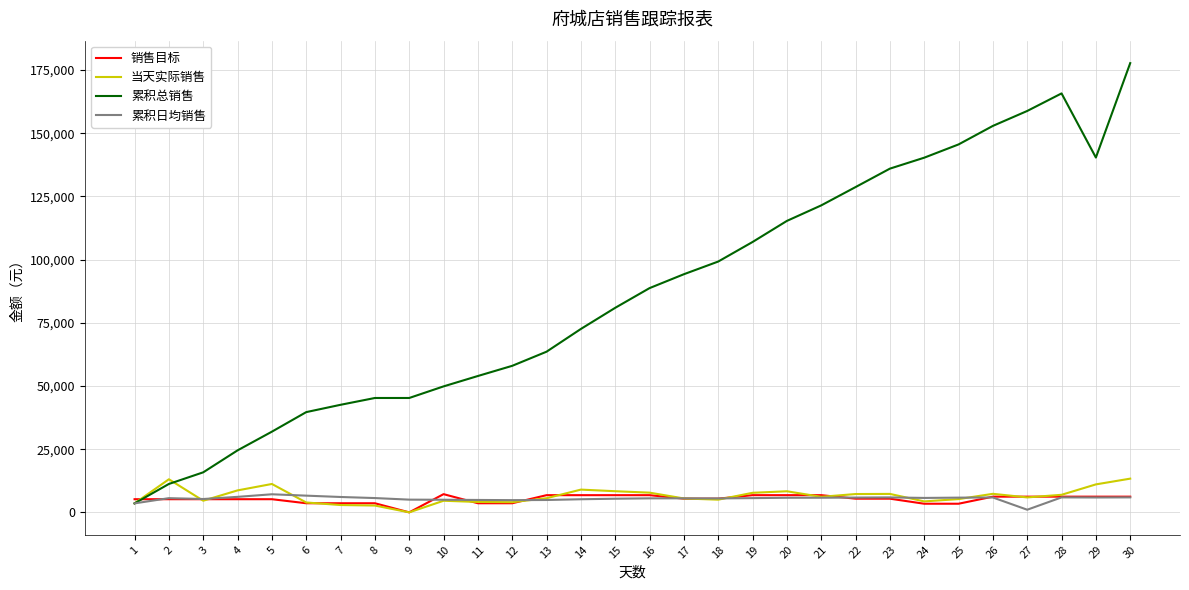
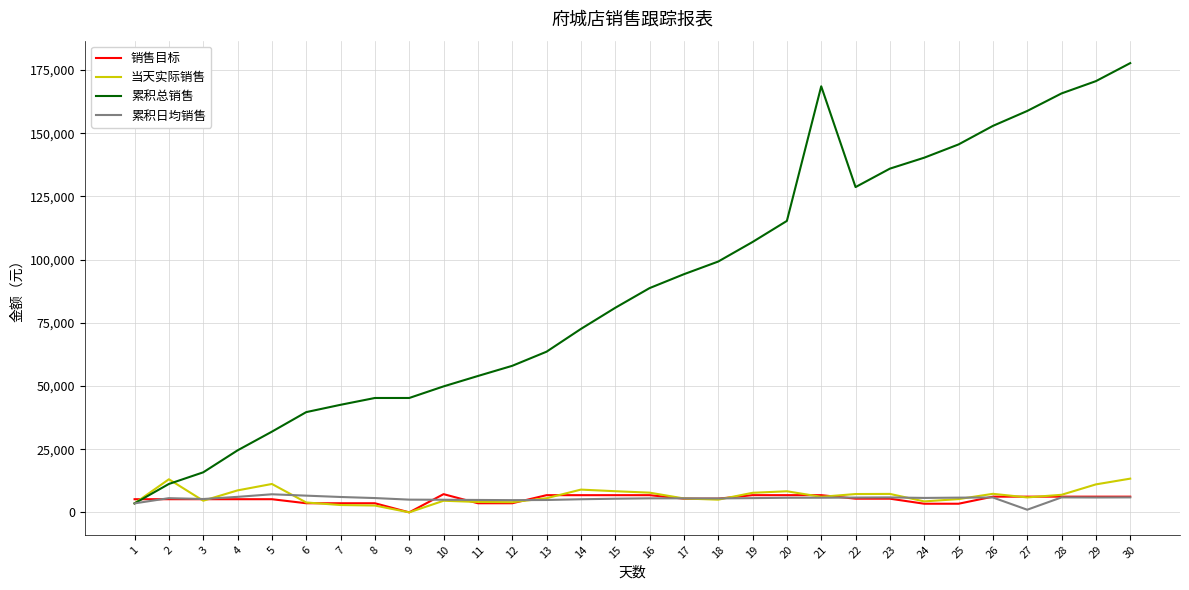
  {
    "销售目标": {
      "1": "5,000",
      "5": "5,000",
      "10": "7,000",
      "13": "7,000",
      "14": "7,000",
      "15": "7,000",
      "16": "7,000",
      "20": "7,000",
      "25": "3,000"
    },
    "当天实际销售": {
      "2": "13,000",
      "4": "9,000",
      "5": "11,000",
      "14": "9,000",
      "15": "8,000",
      "16": "8,000",
      "20": "8,000",
      "22": "7,000",
      "23": "7,000",
      "26": "7,000",
      "29": "11,000",
      "30": "13,000"
    },
    "累积总销售": {
      "2": "11,000",
      "3": "16,000",
      "4": "25,000",
      "5": "32,000",
      "6": "40,000",
      "7": "43,000",
      "8": "45,000",
      "9": "45,000",
      "10": "50,000",
      "11": "54,000",
      "12": "58,000",
      "13": "64,000",
      "14": "73,000",
      "15": "81,000",
      "16": "89,000",
      "17": "94,000",
      "18": "99,000",
      "19": "107,000",
      "20": "115,000",
-     "21": "121,000",
+     "21": "169,000",
      "22": "129,000",
      "23": "136,000",
      "24": "140,000",
      "25": "146,000",
      "26": "153,000",
      "27": "159,000",
      "28": "166,000",
-     "29": "140,000",
+     "29": "171,000",
      "30": "178,000"
    },
    "累积日均销售": {
      "5": "7,000",
      "6": "7,000",
      "7": "6,000",
      "8": "6,000",
      "9": "5,000",
      "14": "5,000",
      "15": "5,000",
      "16": "6,000",
      "19": "6,000",
      "20": "6,000",
      "24": "6,000",
      "27": "1,000"
    }
  }
